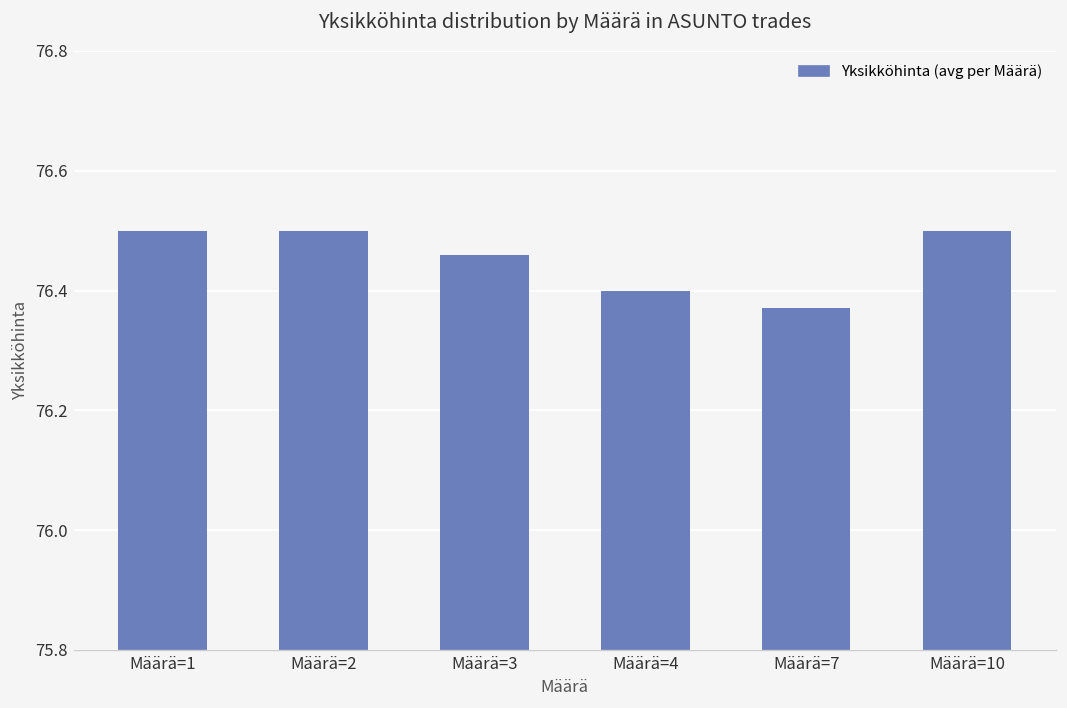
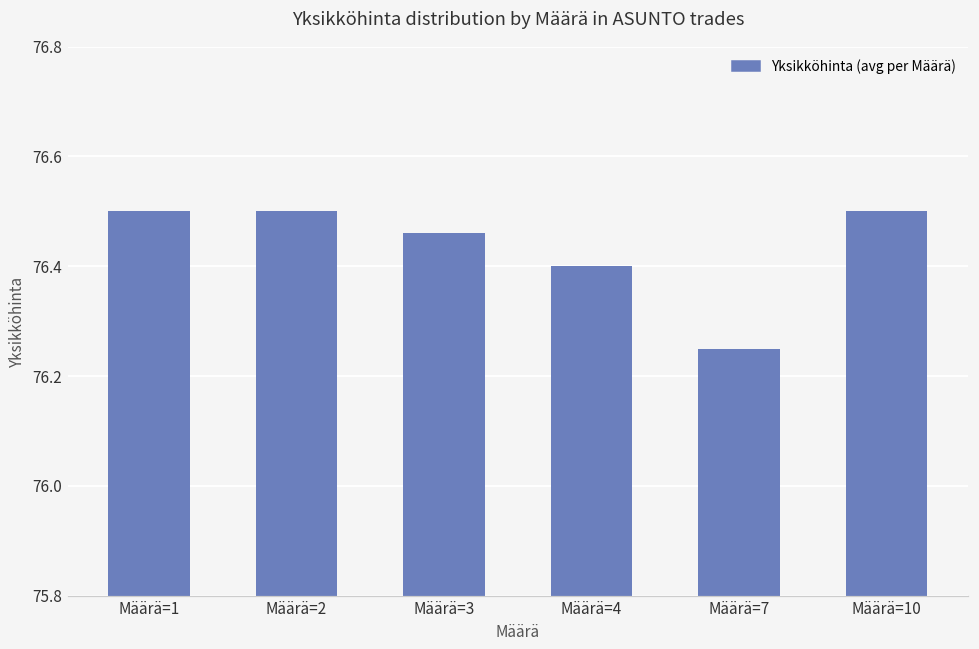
  {
    "Määrä=1": 76.50,
    "Määrä=2": 76.50,
    "Määrä=3": 76.46,
    "Määrä=4": 76.40,
-   "Määrä=7": 76.37,
+   "Määrä=7": 76.25,
    "Määrä=10": 76.50
  }
